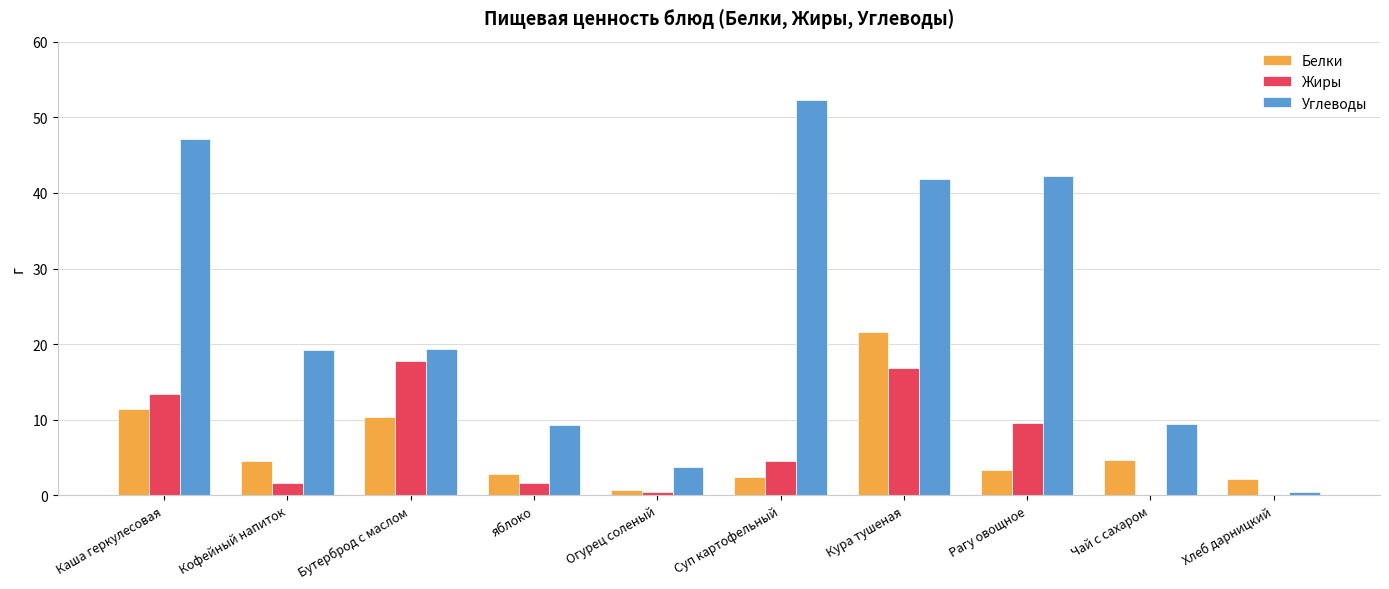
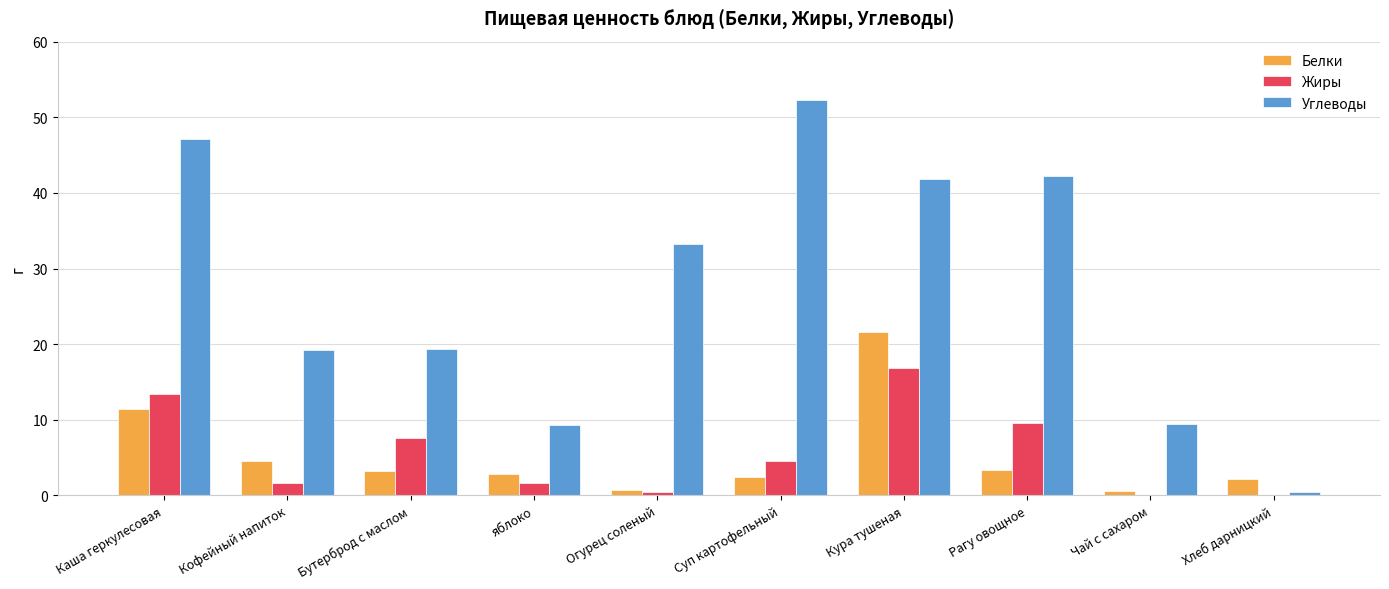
  {
    "Белки": {
      "Каша геркулесовая": 11,
      "Кофейный напиток": 5,
-     "Бутерброд с маслом": 10,
+     "Бутерброд с маслом": 3,
      "яблоко": 3,
      "Огурец соленый": 1,
      "Суп картофельный": 3,
      "Кура тушеная": 22,
      "Рагу овощное": 3,
-     "Чай с сахаром": 5,
+     "Чай с сахаром": 1,
      "Хлеб дарницкий": 2
    },
    "Жиры": {
      "Каша геркулесовая": 13,
      "Кофейный напиток": 2,
-     "Бутерброд с маслом": 18,
+     "Бутерброд с маслом": 8,
      "яблоко": 2,
      "Огурец соленый": 1,
      "Суп картофельный": 5,
      "Кура тушеная": 17,
      "Рагу овощное": 10,
      "Чай с сахаром": 0,
      "Хлеб дарницкий": 0
    },
    "Углеводы": {
      "Каша геркулесовая": 47,
      "Кофейный напиток": 19,
      "Бутерброд с маслом": 19,
      "яблоко": 9,
-     "Огурец соленый": 4,
+     "Огурец соленый": 33,
      "Суп картофельный": 52,
      "Кура тушеная": 42,
      "Рагу овощное": 42,
      "Чай с сахаром": 9,
      "Хлеб дарницкий": 0
    }
  }
